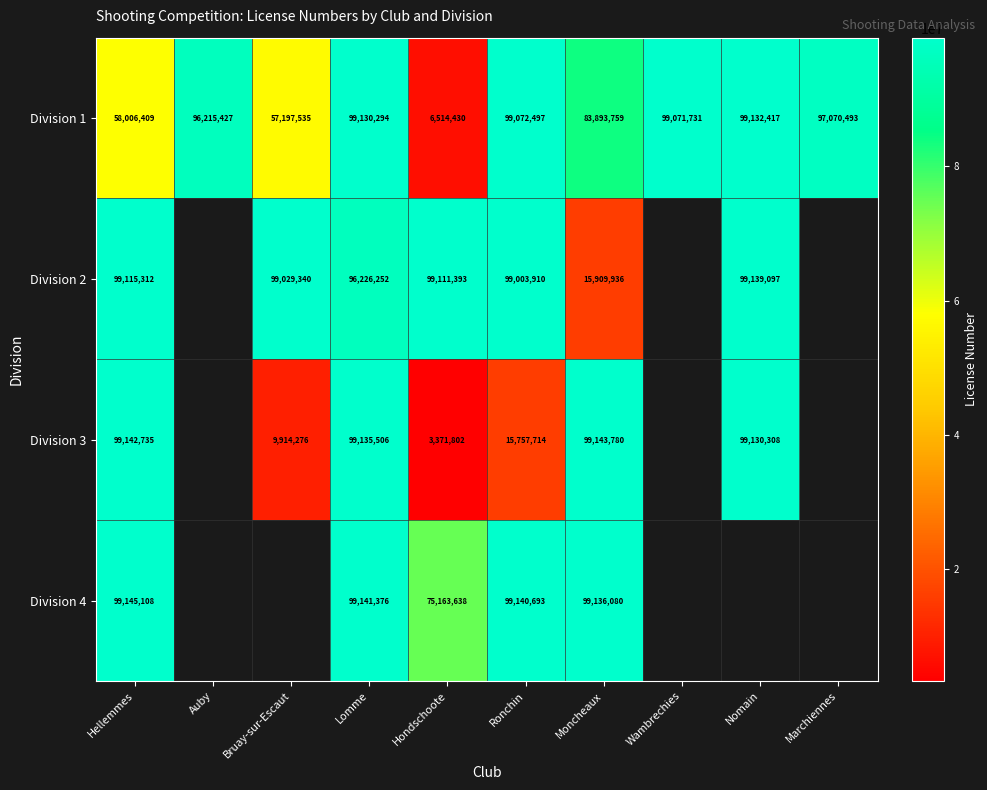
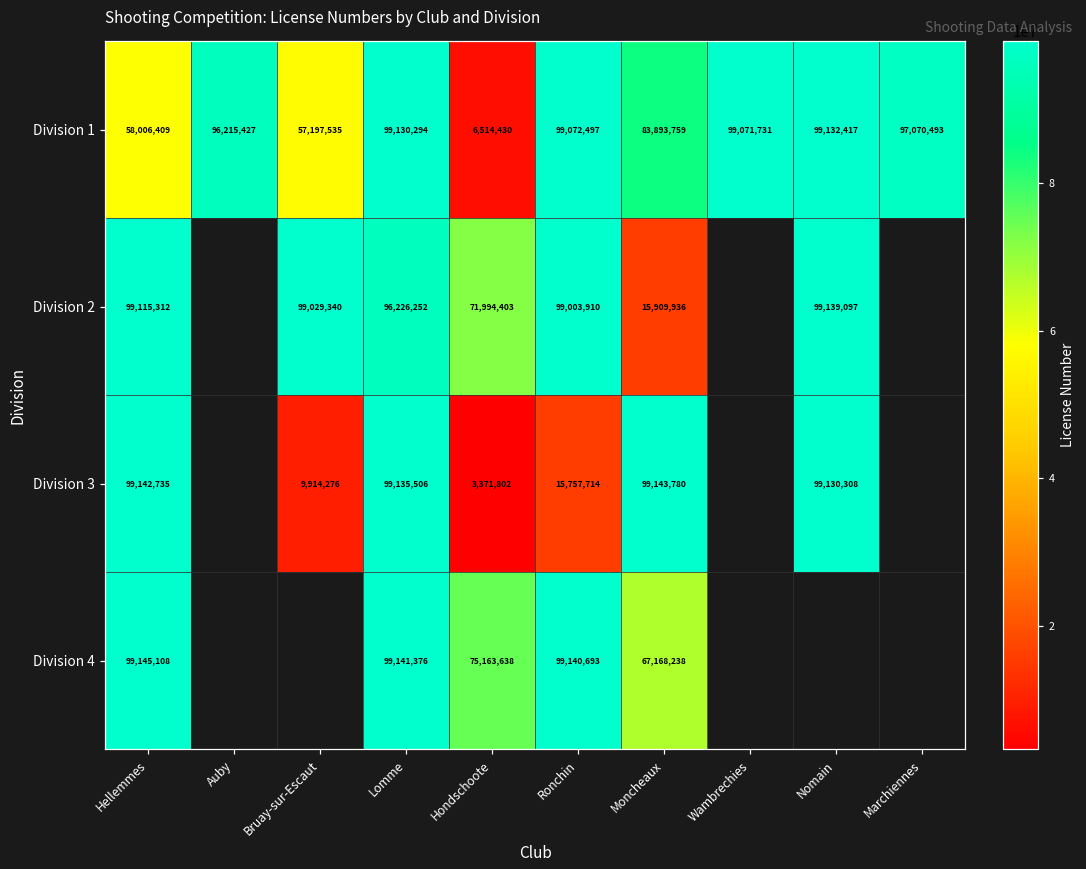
  {
    "Division 1": {
      "Hellemmes": "58,006,409",
      "Auby": "96,215,427",
      "Bruay-sur-Escaut": "57,197,535",
      "Lomme": "99,130,294",
      "Hondschoote": "6,514,430",
      "Ronchin": "99,072,497",
      "Moncheaux": "83,893,759",
      "Wambrechies": "99,071,731",
      "Nomain": "99,132,417",
      "Marchiennes": "97,070,493"
    },
    "Division 2": {
      "Hellemmes": "99,115,312",
      "Bruay-sur-Escaut": "99,029,340",
      "Lomme": "96,226,252",
-     "Hondschoote": "99,111,393",
+     "Hondschoote": "71,994,403",
      "Ronchin": "99,003,910",
      "Moncheaux": "15,909,936",
      "Nomain": "99,139,097"
    },
    "Division 3": {
      "Hellemmes": "99,142,735",
      "Bruay-sur-Escaut": "9,914,276",
      "Lomme": "99,135,506",
      "Hondschoote": "3,371,802",
      "Ronchin": "15,757,714",
      "Moncheaux": "99,143,780",
      "Nomain": "99,130,308"
    },
    "Division 4": {
      "Hellemmes": "99,145,108",
      "Lomme": "99,141,376",
      "Hondschoote": "75,163,638",
      "Ronchin": "99,140,693",
-     "Moncheaux": "99,136,080"
+     "Moncheaux": "67,168,238"
    }
  }
